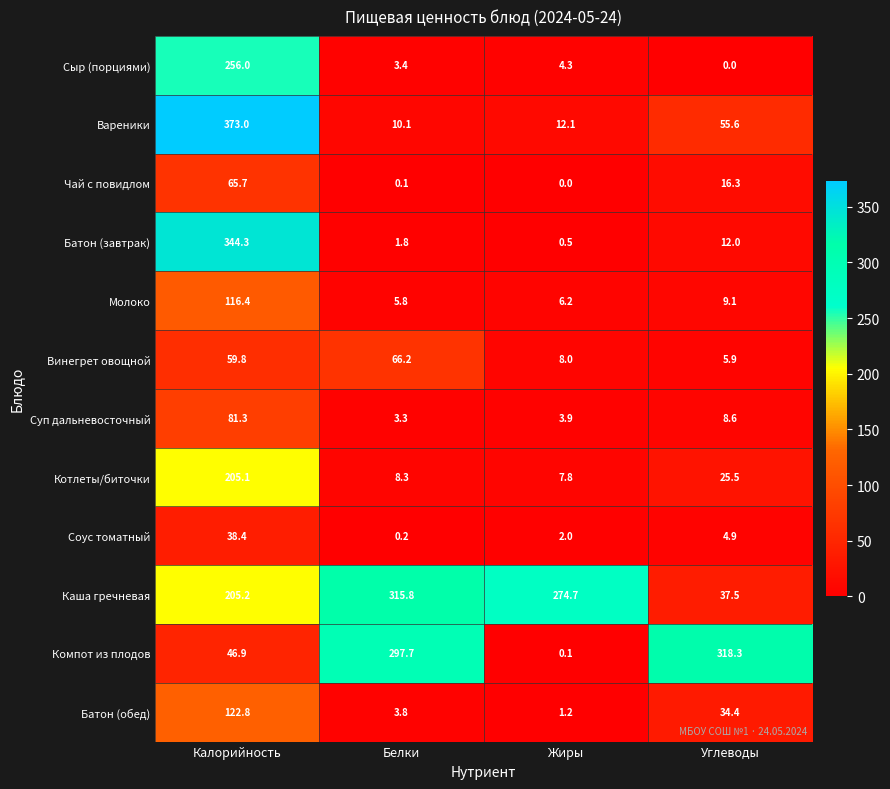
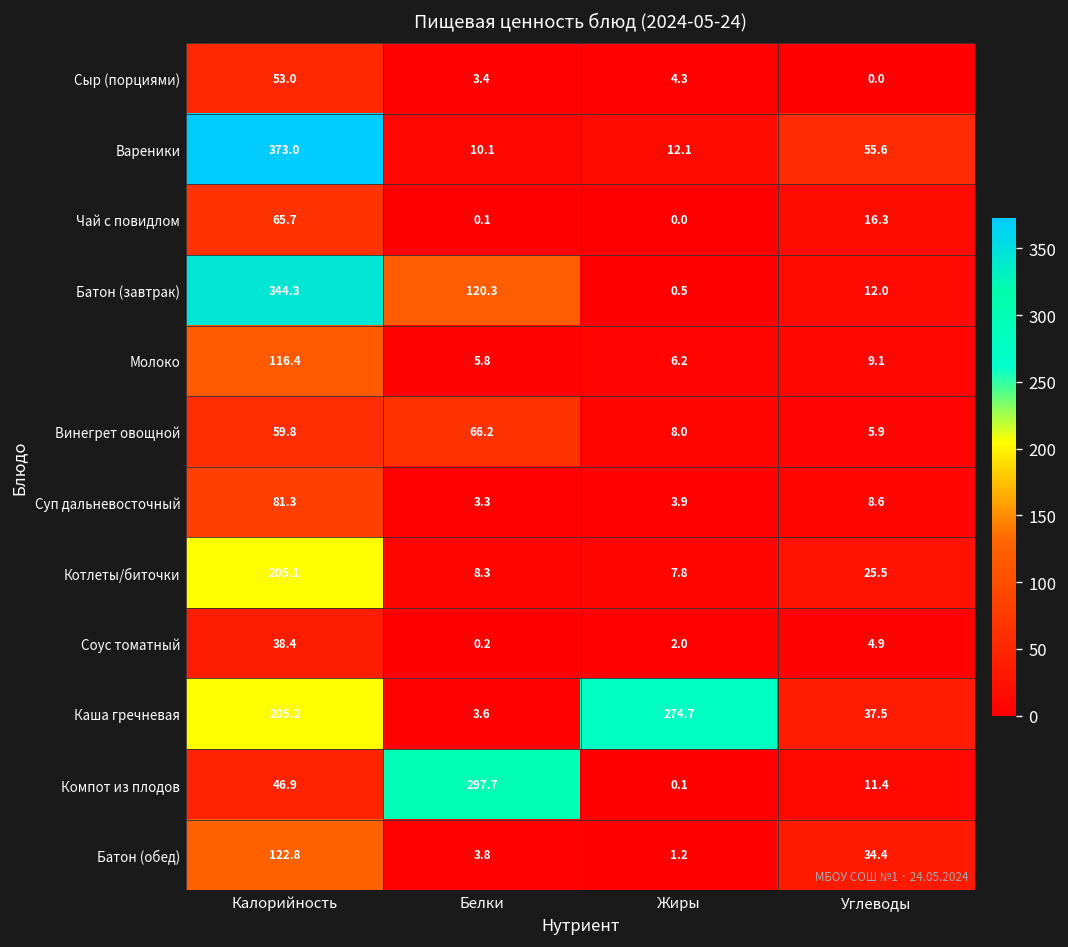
  {
    "Сыр (порциями)": {
-     "Калорийность": 256.0,
+     "Калорийность": 53.0,
      "Белки": 3.4,
      "Жиры": 4.3,
      "Углеводы": 0.0
    },
    "Вареники": {
      "Калорийность": 373.0,
      "Белки": 10.1,
      "Жиры": 12.1,
      "Углеводы": 55.6
    },
    "Чай с повидлом": {
      "Калорийность": 65.7,
      "Белки": 0.1,
      "Жиры": 0.0,
      "Углеводы": 16.3
    },
    "Батон (завтрак)": {
      "Калорийность": 344.3,
-     "Белки": 1.8,
+     "Белки": 120.3,
      "Жиры": 0.5,
      "Углеводы": 12.0
    },
    "Молоко": {
      "Калорийность": 116.4,
      "Белки": 5.8,
      "Жиры": 6.2,
      "Углеводы": 9.1
    },
    "Винегрет овощной": {
      "Калорийность": 59.8,
      "Белки": 66.2,
      "Жиры": 8.0,
      "Углеводы": 5.9
    },
    "Суп дальневосточный": {
      "Калорийность": 81.3,
      "Белки": 3.3,
      "Жиры": 3.9,
      "Углеводы": 8.6
    },
    "Котлеты/биточки": {
      "Калорийность": 205.1,
      "Белки": 8.3,
      "Жиры": 7.8,
      "Углеводы": 25.5
    },
    "Соус томатный": {
      "Калорийность": 38.4,
      "Белки": 0.2,
      "Жиры": 2.0,
      "Углеводы": 4.9
    },
    "Каша гречневая": {
      "Калорийность": 205.2,
-     "Белки": 315.8,
+     "Белки": 3.6,
      "Жиры": 274.7,
      "Углеводы": 37.5
    },
    "Компот из плодов": {
      "Калорийность": 46.9,
      "Белки": 297.7,
      "Жиры": 0.1,
-     "Углеводы": 318.3
+     "Углеводы": 11.4
    },
    "Батон (обед)": {
      "Калорийность": 122.8,
      "Белки": 3.8,
      "Жиры": 1.2
    }
  }
